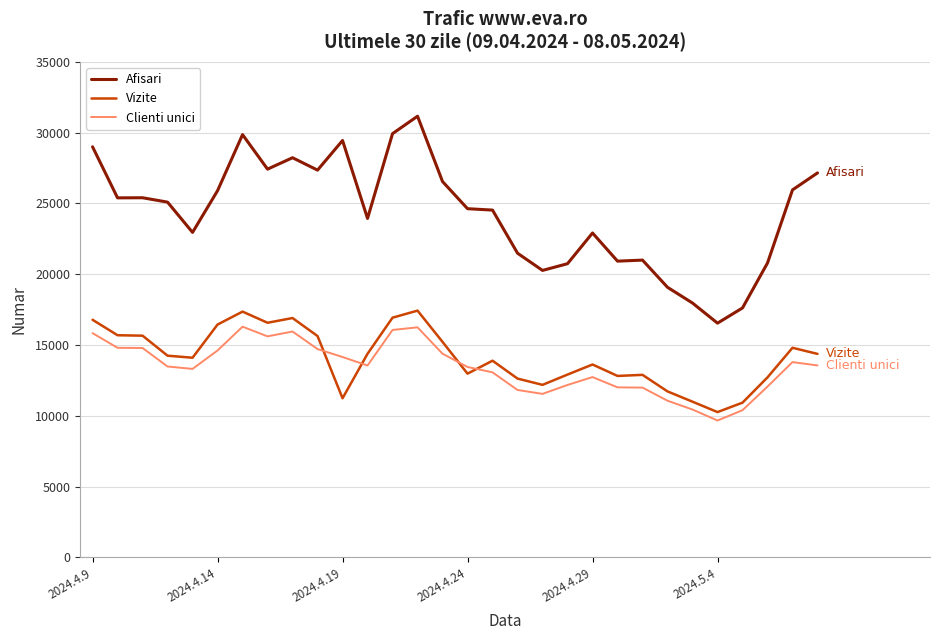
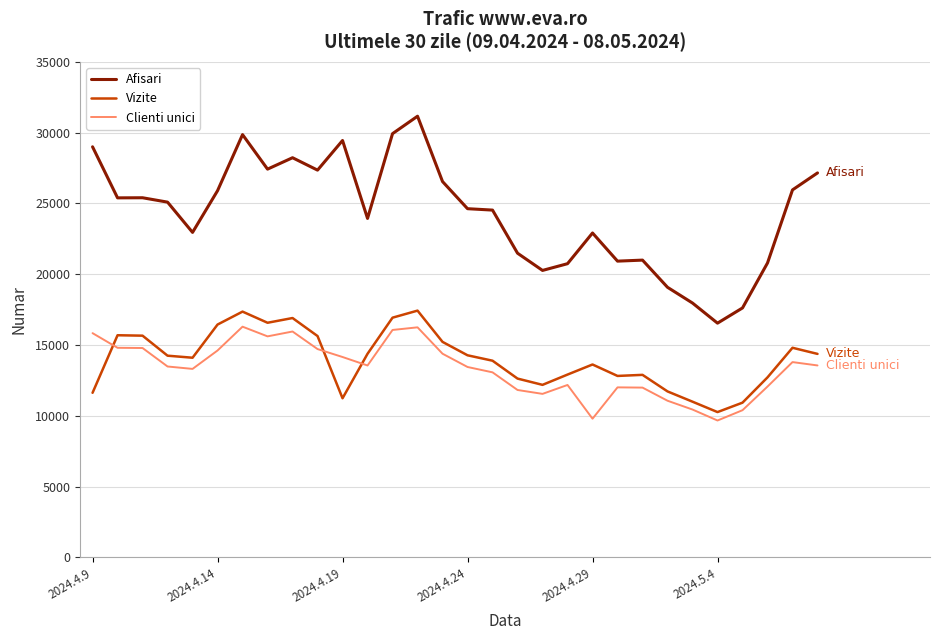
  {
    "Afisari": {
      "2024.4.9": 29000,
      "2024.4.14": 25900,
      "2024.4.19": 29400,
      "2024.4.24": 24600,
      "2024.4.29": 22900,
      "2024.5.4": 16500
    },
    "Vizite": {
-     "2024.4.9": 16800,
+     "2024.4.9": 11600,
      "2024.4.14": 16400,
      "2024.4.19": 11200,
-     "2024.4.24": 13000,
+     "2024.4.24": 14300,
      "2024.4.29": 13600,
      "2024.5.4": 10300
    },
    "Clienti unici": {
      "2024.4.9": 15800,
      "2024.4.14": 14600,
      "2024.4.19": 14200,
      "2024.4.24": 13500,
-     "2024.4.29": 12700,
+     "2024.4.29": 9800,
      "2024.5.4": 9700
    }
  }
